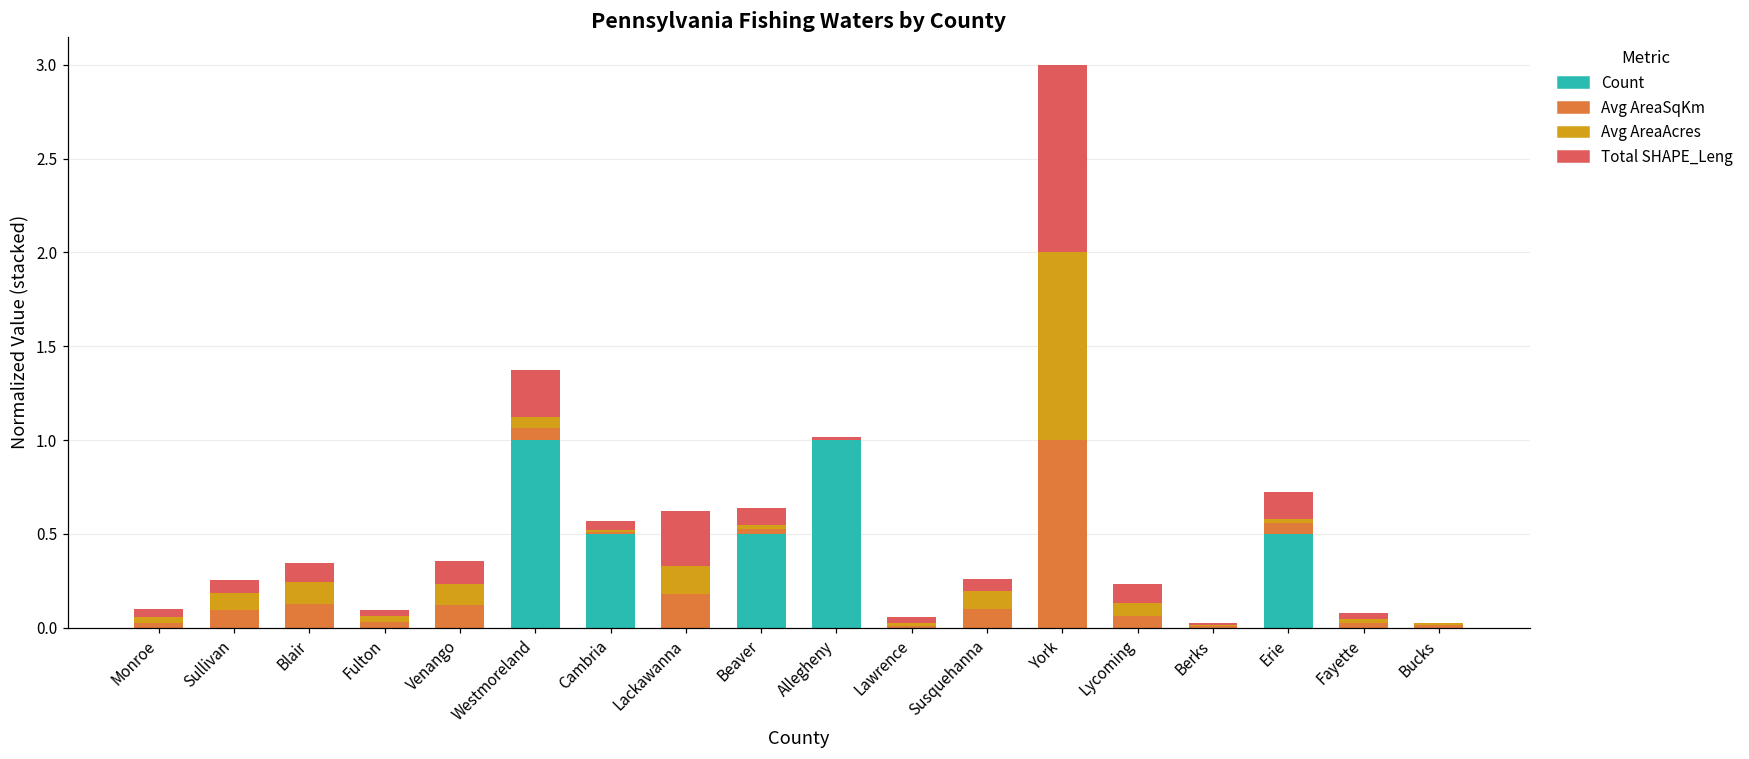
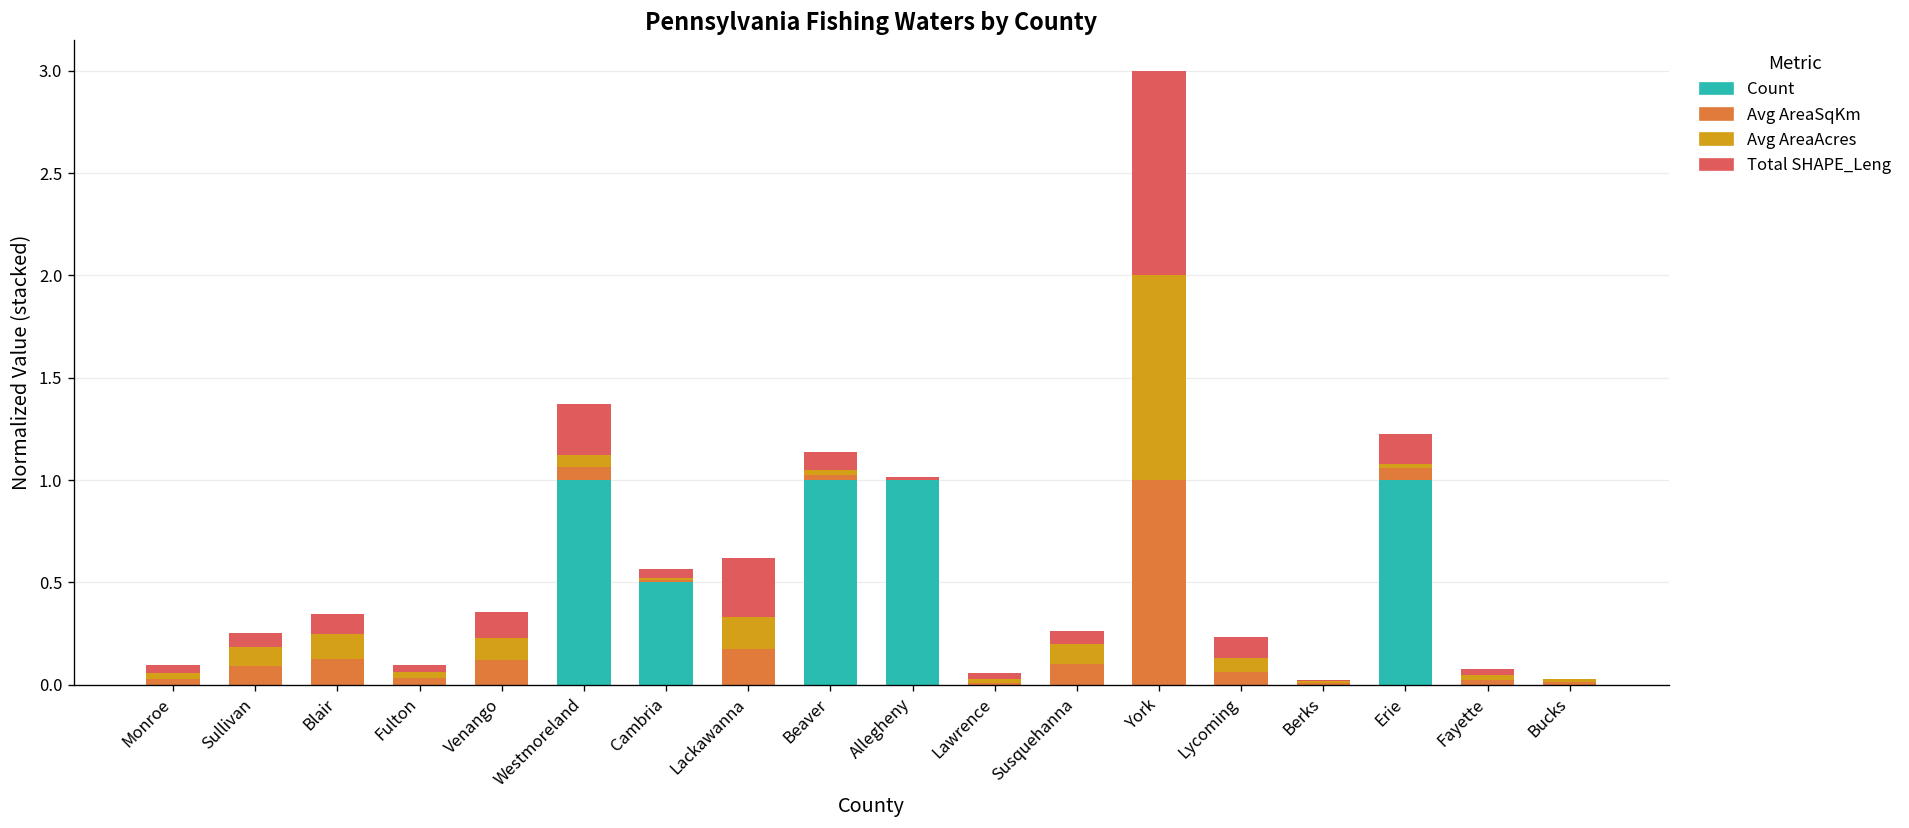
  {
    "Count": {
      "Monroe": 0.00,
      "Sullivan": 0.00,
      "Blair": 0.00,
      "Fulton": 0.00,
      "Venango": 0.00,
      "Westmoreland": 1.00,
      "Cambria": 0.50,
      "Lackawanna": 0.00,
-     "Beaver": 0.50,
+     "Beaver": 1.00,
      "Allegheny": 1.00,
      "Lawrence": 0.00,
      "Susquehanna": 0.00,
      "York": 0.00,
      "Lycoming": 0.00,
      "Berks": 0.00,
-     "Erie": 0.50,
+     "Erie": 1.00,
      "Fayette": 0.00,
      "Bucks": 0.00
    }
  }
